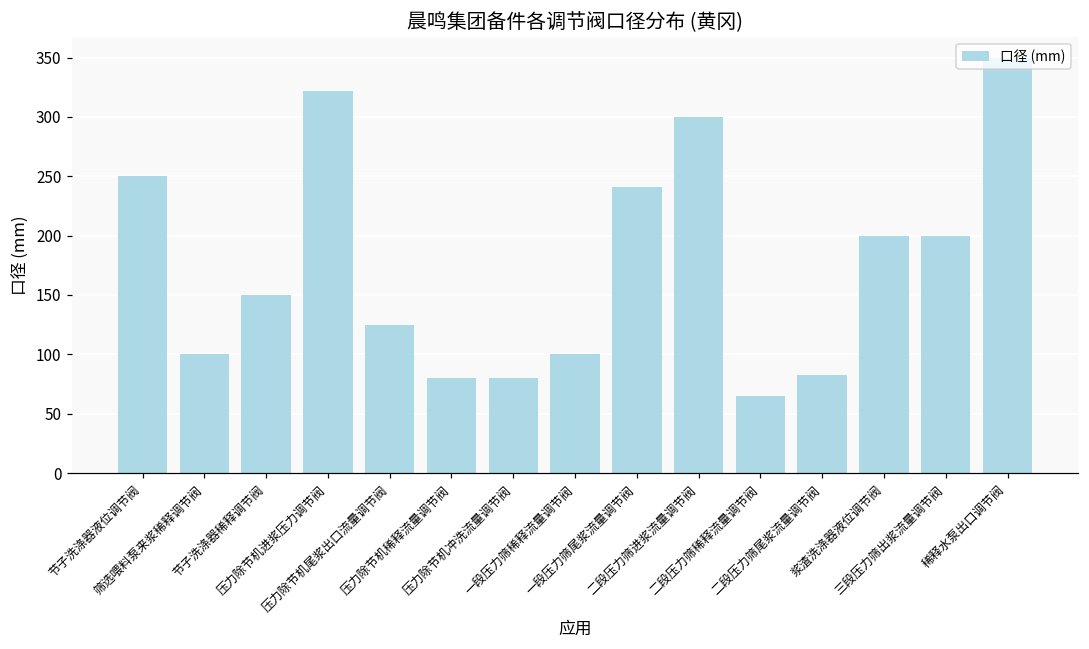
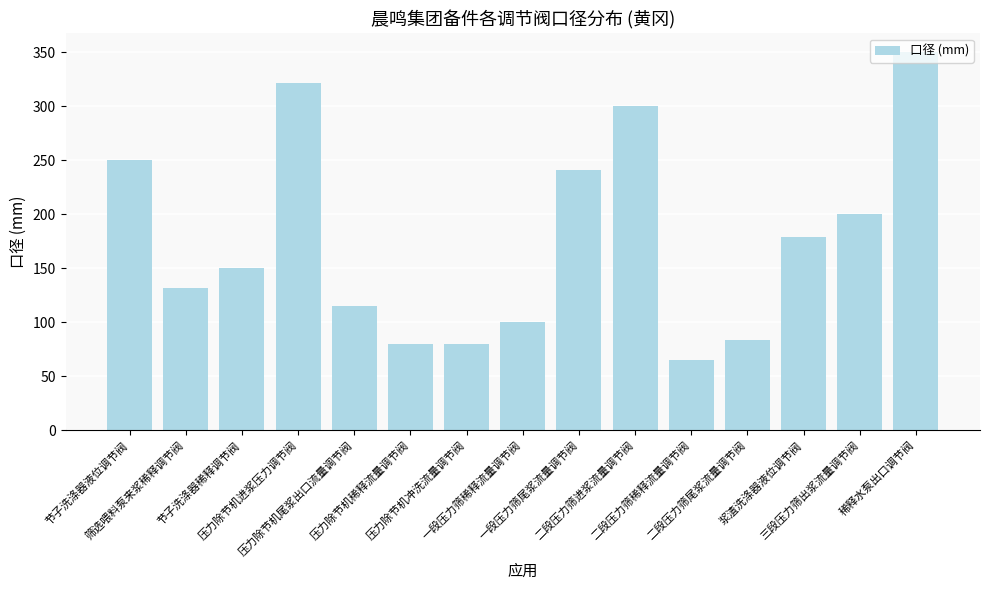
  {
    "节子洗涤器液位调节阀": 250,
-   "筛选喂料泵来浆稀释调节阀": 100,
+   "筛选喂料泵来浆稀释调节阀": 132,
    "节子洗涤器稀释调节阀": 150,
    "压力除节机进浆压力调节阀": 322,
-   "压力除节机尾浆出口流量调节阀": 125,
+   "压力除节机尾浆出口流量调节阀": 115,
    "压力除节机稀释流量调节阀": 80,
    "压力除节机冲洗流量调节阀": 80,
    "一段压力筛稀释流量调节阀": 100,
    "一段压力筛尾浆流量调节阀": 241,
    "二段压力筛进浆流量调节阀": 300,
    "二段压力筛稀释流量调节阀": 65,
    "二段压力筛尾浆流量调节阀": 83,
-   "浆渣洗涤器液位调节阀": 200,
+   "浆渣洗涤器液位调节阀": 179,
    "三段压力筛出浆流量调节阀": 200
  }
